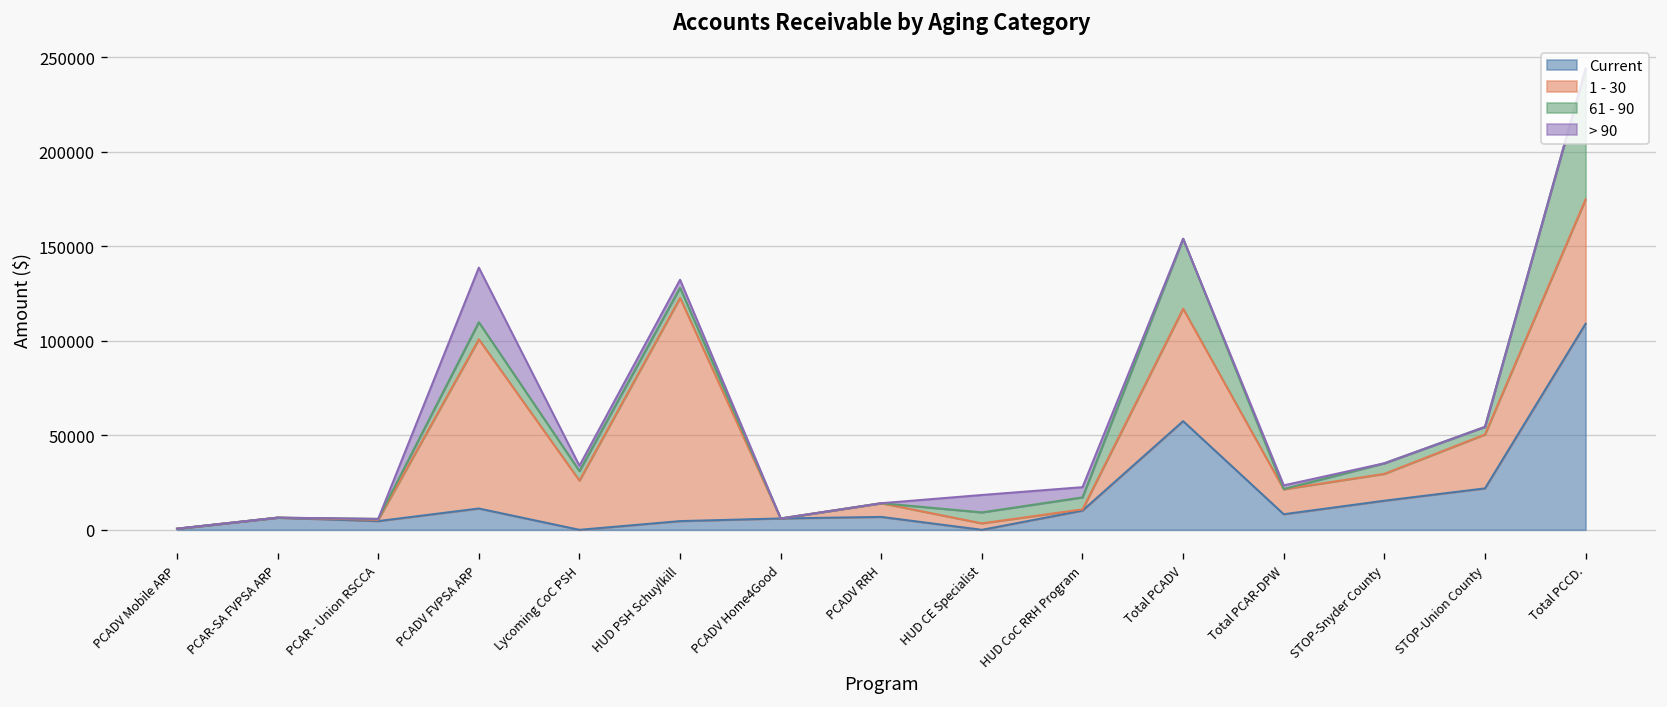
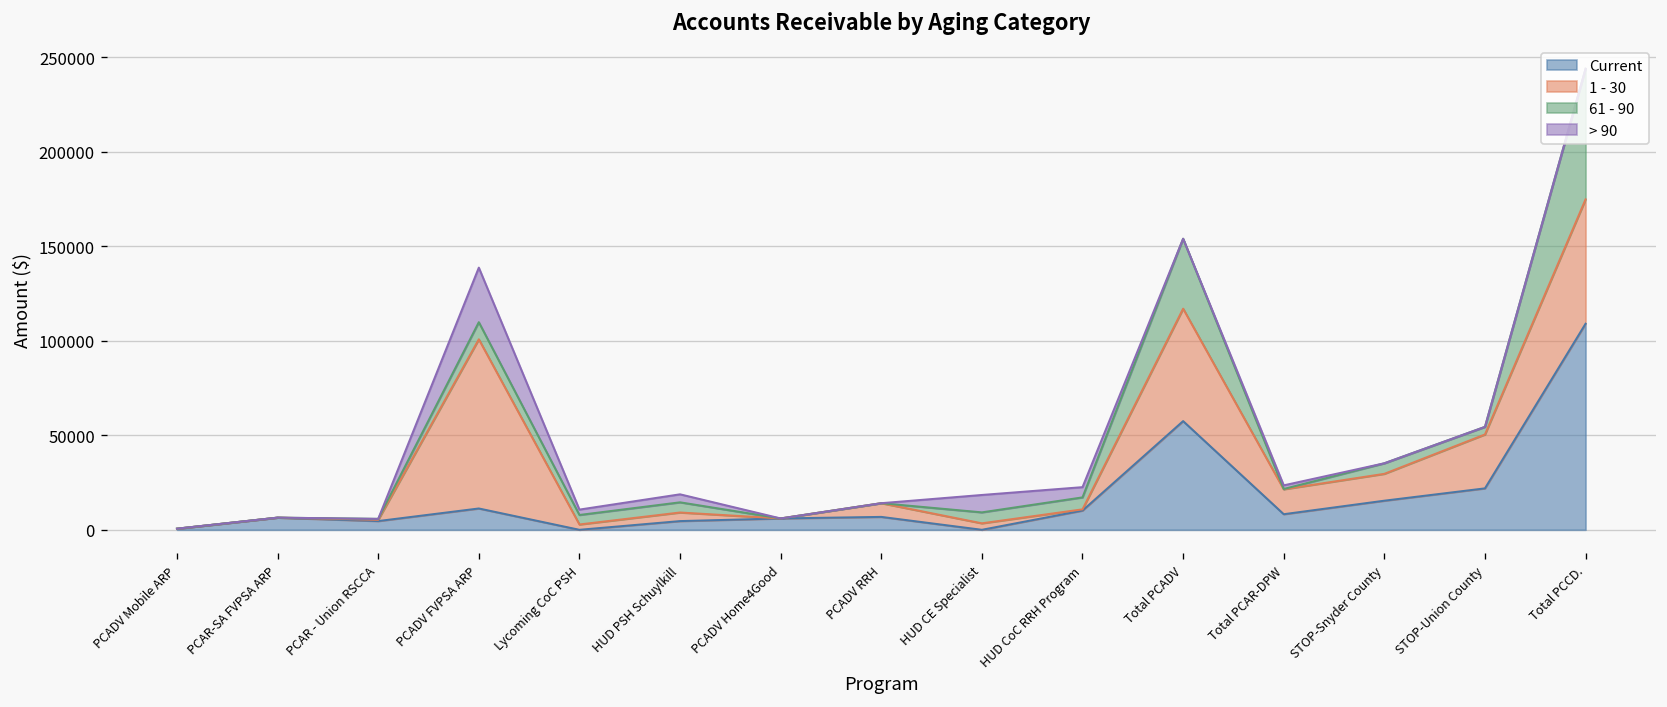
  {
    "1 - 30": {
      "PCADV FVPSA ARP": 90000,
-     "Lycoming CoC PSH": 26000,
-     "HUD PSH Schuylkill": 118000,
+     "Lycoming CoC PSH": 3000,
+     "HUD PSH Schuylkill": 5000,
      "HUD CE Specialist": 3000,
      "Total PCADV": 59000,
      "STOP-Snyder County": 14000,
      "STOP-Union County": 29000,
      "Total PCCD.": 66000
    }
  }
